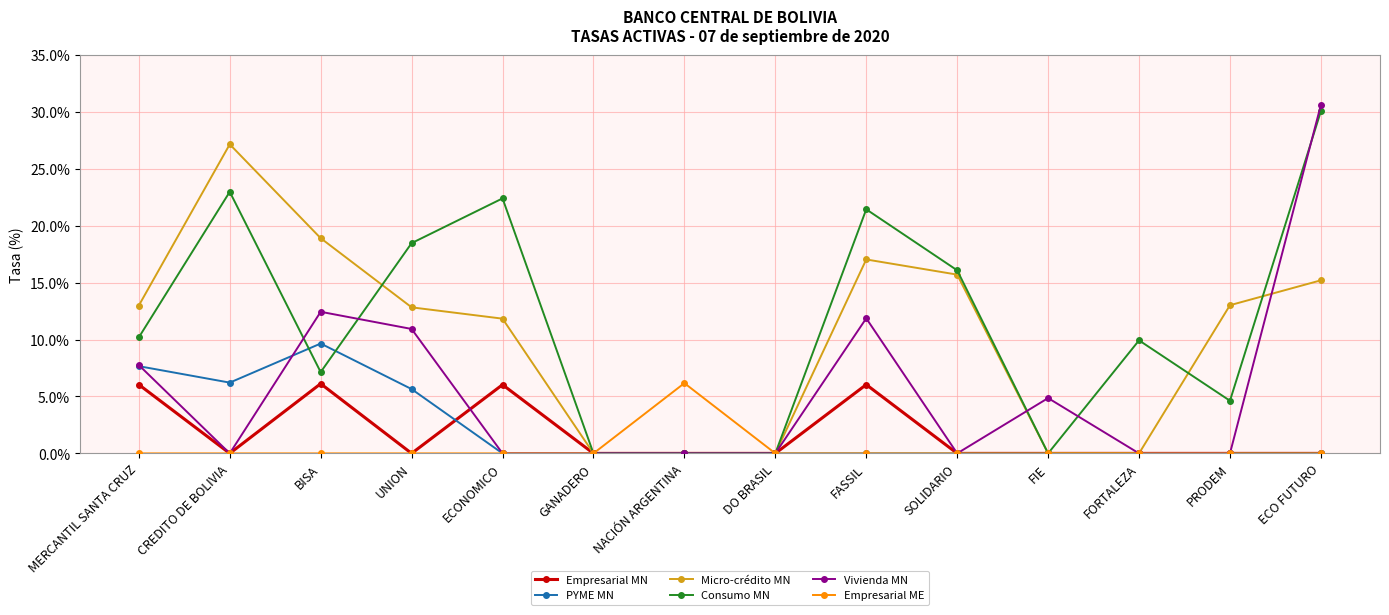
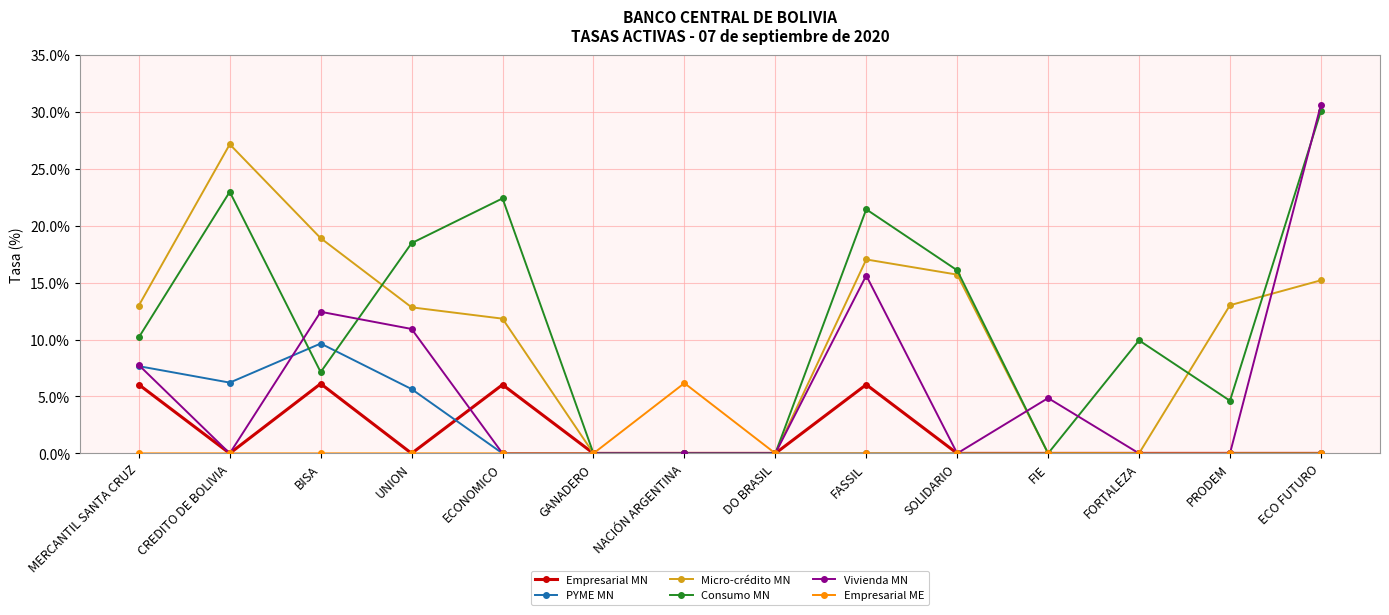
  {
    "Empresarial MN": {
      "MERCANTIL SANTA CRUZ": "6.0%",
      "BISA": "6.1%",
      "ECONOMICO": "6.0%",
      "FASSIL": "6.0%"
    },
    "PYME MN": {
      "CREDITO DE BOLIVIA": "6.2%",
      "BISA": "9.6%",
      "UNION": "5.6%"
    },
    "Consumo MN": {
      "MERCANTIL SANTA CRUZ": "10.2%",
      "CREDITO DE BOLIVIA": "23.0%",
      "BISA": "7.1%",
      "UNION": "18.5%",
      "ECONOMICO": "22.4%",
      "FASSIL": "21.4%",
      "SOLIDARIO": "16.1%",
      "FORTALEZA": "9.9%",
      "PRODEM": "4.6%",
      "ECO FUTURO": "30.0%"
    },
    "Vivienda MN": {
      "BISA": "12.4%",
      "UNION": "10.9%",
-     "FASSIL": "11.9%",
+     "FASSIL": "15.6%",
      "FIE": "4.9%",
      "ECO FUTURO": "30.6%"
    }
  }
